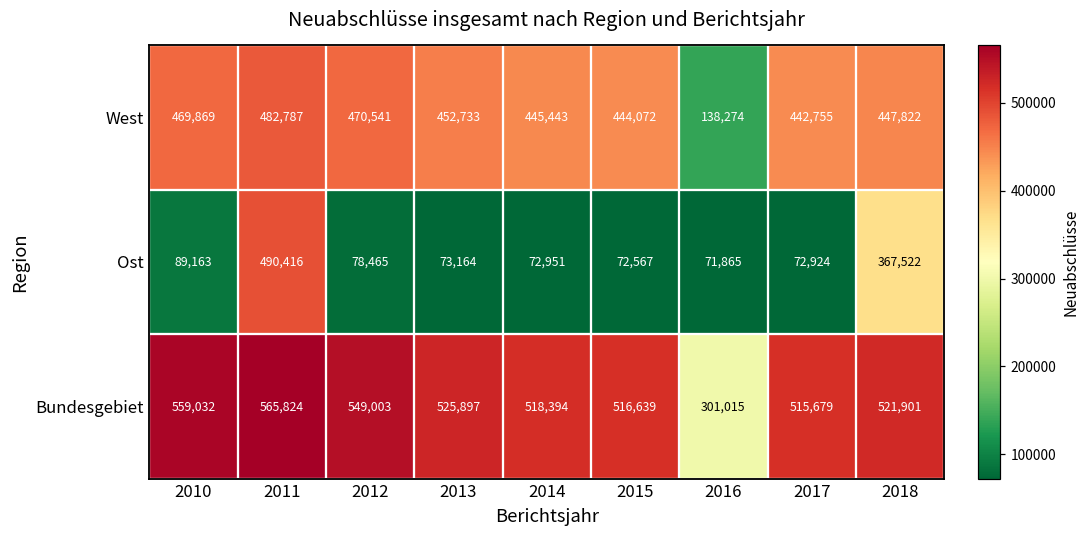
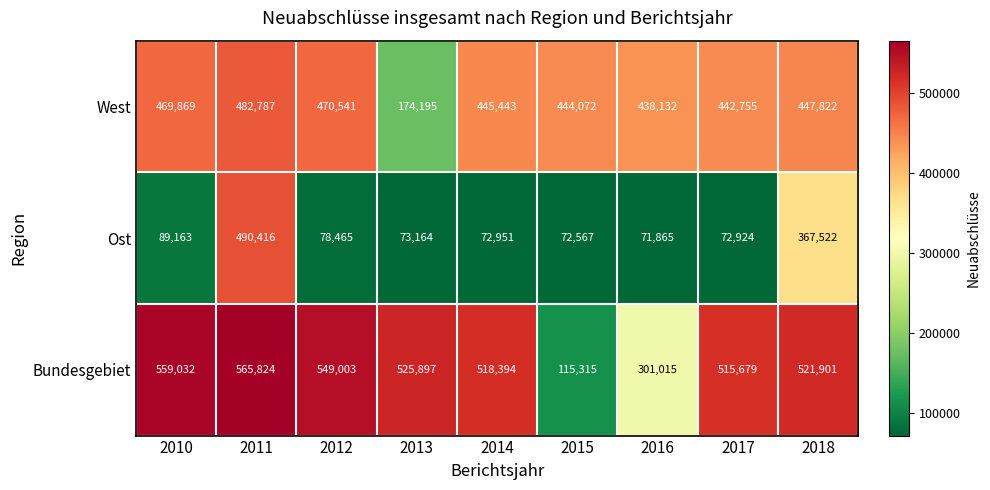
  {
    "West": {
      "2010": "469,869",
      "2011": "482,787",
      "2012": "470,541",
-     "2013": "452,733",
+     "2013": "174,195",
      "2014": "445,443",
      "2015": "444,072",
-     "2016": "138,274",
+     "2016": "438,132",
      "2017": "442,755",
      "2018": "447,822"
    },
    "Ost": {
      "2010": "89,163",
      "2011": "490,416",
      "2012": "78,465",
      "2013": "73,164",
      "2014": "72,951",
      "2015": "72,567",
      "2016": "71,865",
      "2017": "72,924",
      "2018": "367,522"
    },
    "Bundesgebiet": {
      "2010": "559,032",
      "2011": "565,824",
      "2012": "549,003",
      "2013": "525,897",
      "2014": "518,394",
-     "2015": "516,639",
+     "2015": "115,315",
      "2016": "301,015",
      "2017": "515,679",
      "2018": "521,901"
    }
  }
